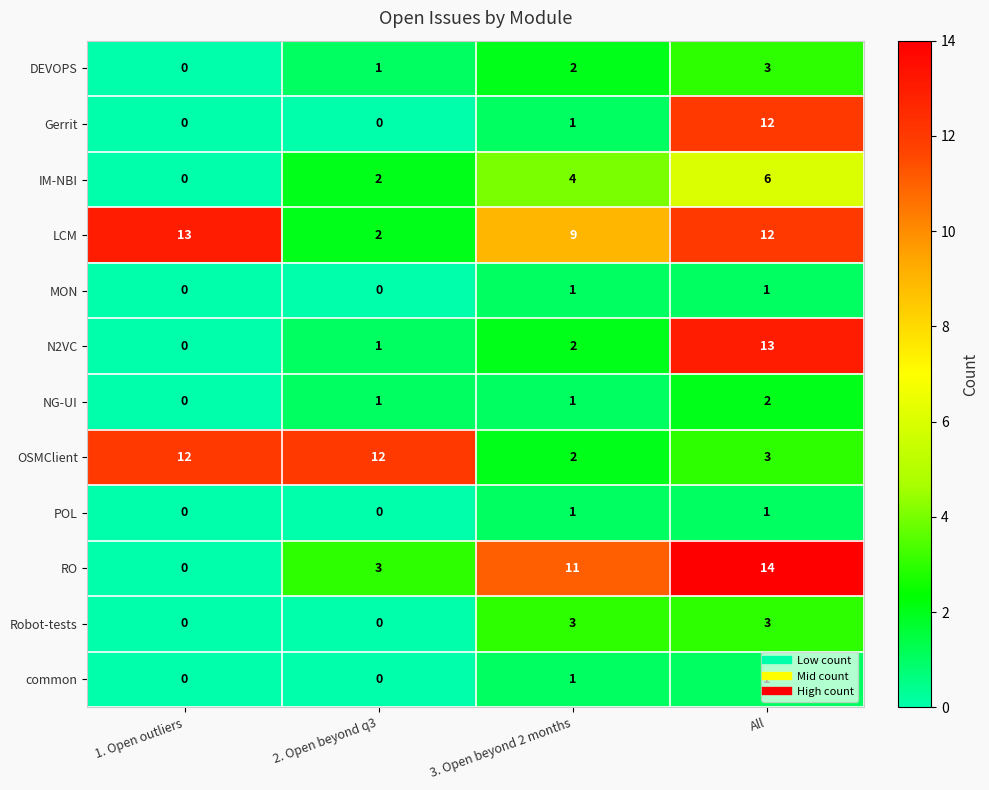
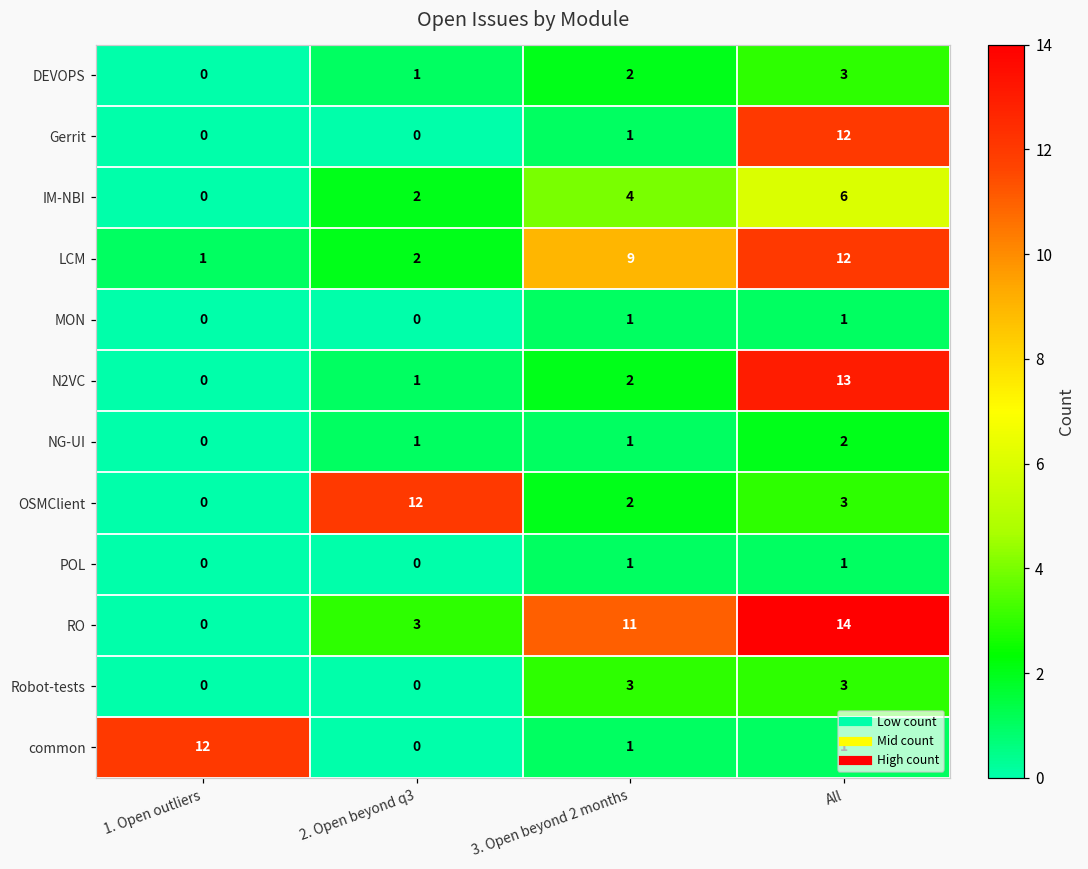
  {
    "DEVOPS": {
      "1. Open outliers": 0,
      "2. Open beyond q3": 1,
      "3. Open beyond 2 months": 2,
      "All": 3
    },
    "Gerrit": {
      "1. Open outliers": 0,
      "2. Open beyond q3": 0,
      "3. Open beyond 2 months": 1,
      "All": 12
    },
    "IM-NBI": {
      "1. Open outliers": 0,
      "2. Open beyond q3": 2,
      "3. Open beyond 2 months": 4,
      "All": 6
    },
    "LCM": {
-     "1. Open outliers": 13,
+     "1. Open outliers": 1,
      "2. Open beyond q3": 2,
      "3. Open beyond 2 months": 9,
      "All": 12
    },
    "MON": {
      "1. Open outliers": 0,
      "2. Open beyond q3": 0,
      "3. Open beyond 2 months": 1,
      "All": 1
    },
    "N2VC": {
      "1. Open outliers": 0,
      "2. Open beyond q3": 1,
      "3. Open beyond 2 months": 2,
      "All": 13
    },
    "NG-UI": {
      "1. Open outliers": 0,
      "2. Open beyond q3": 1,
      "3. Open beyond 2 months": 1,
      "All": 2
    },
    "OSMClient": {
-     "1. Open outliers": 12,
+     "1. Open outliers": 0,
      "2. Open beyond q3": 12,
      "3. Open beyond 2 months": 2,
      "All": 3
    },
    "POL": {
      "1. Open outliers": 0,
      "2. Open beyond q3": 0,
      "3. Open beyond 2 months": 1,
      "All": 1
    },
    "RO": {
      "1. Open outliers": 0,
      "2. Open beyond q3": 3,
      "3. Open beyond 2 months": 11,
      "All": 14
    },
    "Robot-tests": {
      "1. Open outliers": 0,
      "2. Open beyond q3": 0,
      "3. Open beyond 2 months": 3,
      "All": 3
    },
    "common": {
-     "1. Open outliers": 0,
+     "1. Open outliers": 12,
      "2. Open beyond q3": 0,
      "3. Open beyond 2 months": 1
    }
  }
